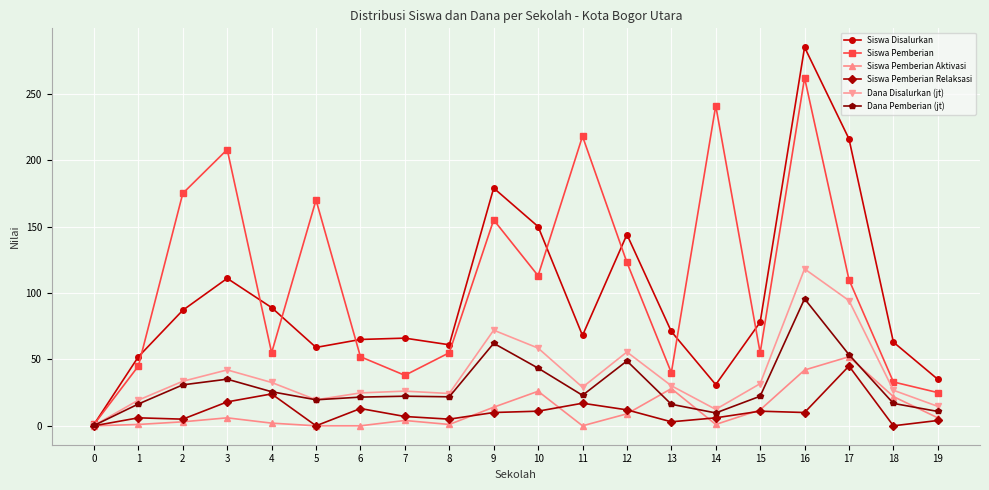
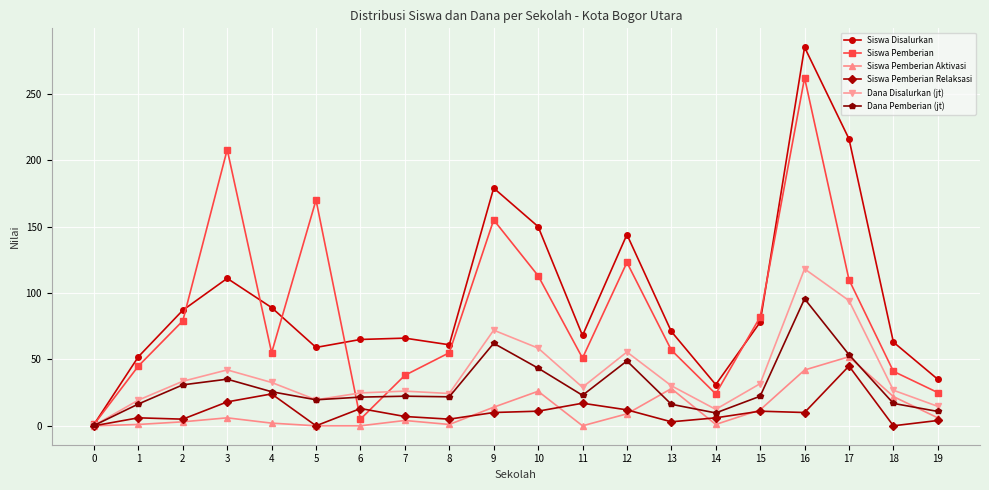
  {
    "Siswa Pemberian": {
      "1": 45,
-     "2": 175,
+     "2": 79,
      "3": 208,
      "4": 55,
      "5": 170,
-     "6": 52,
+     "6": 5,
      "7": 38,
      "8": 55,
      "9": 155,
      "10": 113,
-     "11": 218,
+     "11": 51,
      "12": 123,
-     "13": 40,
-     "14": 241,
-     "15": 55,
+     "13": 57,
+     "14": 24,
+     "15": 82,
      "16": 262,
      "17": 110,
-     "18": 33,
+     "18": 41,
      "19": 25
    }
  }
